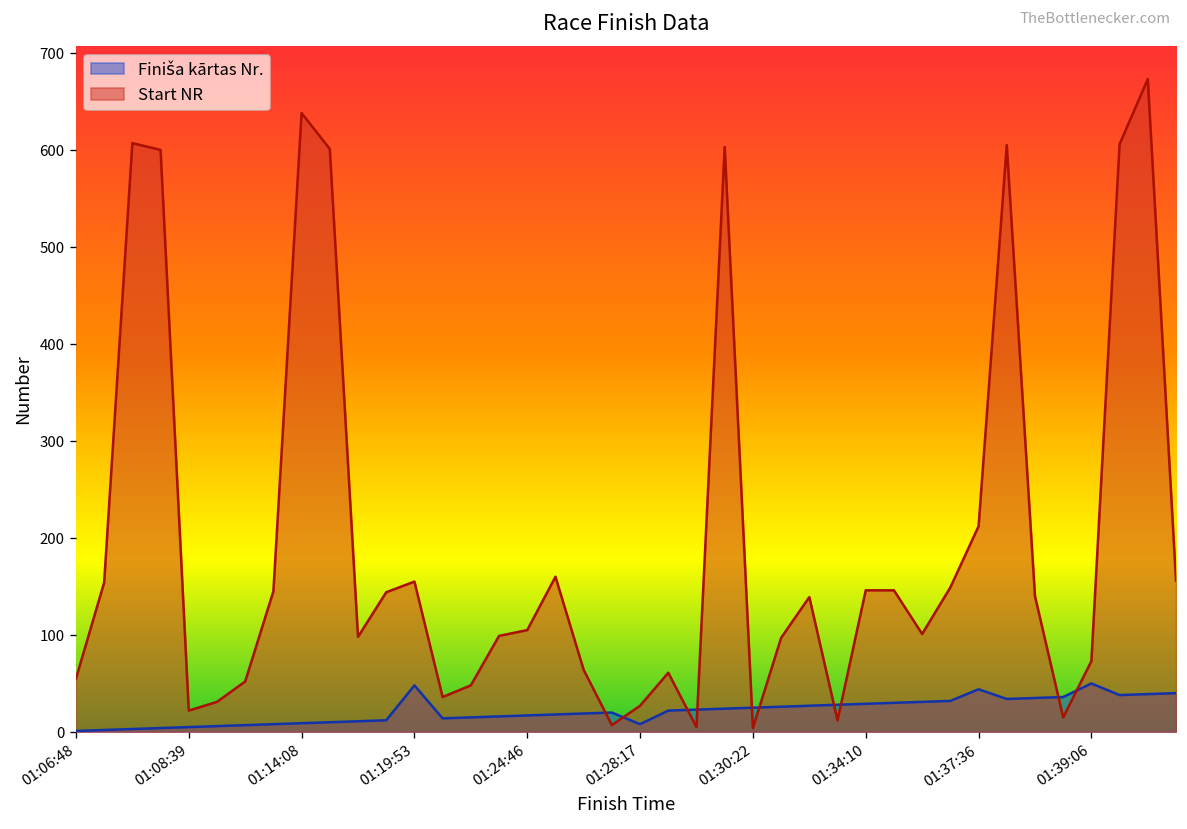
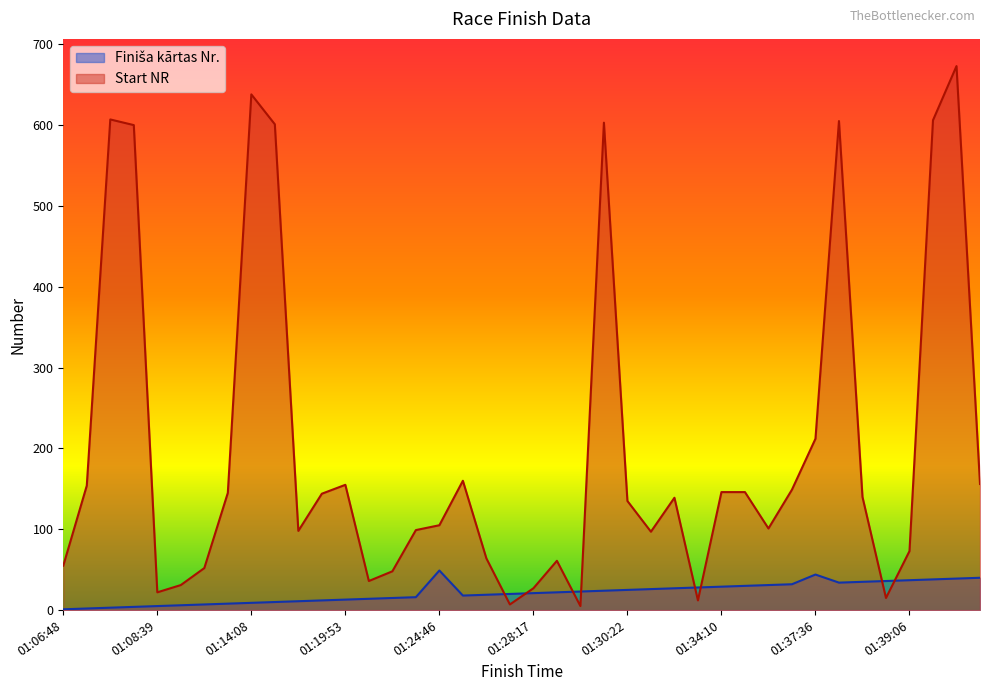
  {
    "Finiša kārtas Nr.": {
      "01:06:48": 0,
      "01:08:39": 10,
      "01:14:08": 10,
-     "01:19:53": 50,
-     "01:24:46": 20,
-     "01:28:17": 10,
+     "01:19:53": 10,
+     "01:24:46": 50,
+     "01:28:17": 20,
      "01:30:22": 30,
      "01:34:10": 30,
      "01:37:36": 40,
-     "01:39:06": 50
+     "01:39:06": 40
    },
    "Start NR": {
      "01:06:48": 60,
      "01:08:39": 20,
      "01:14:08": 640,
      "01:19:53": 160,
      "01:24:46": 110,
      "01:28:17": 30,
-     "01:30:22": 0,
+     "01:30:22": 140,
      "01:34:10": 150,
      "01:37:36": 210,
      "01:39:06": 70
    }
  }
